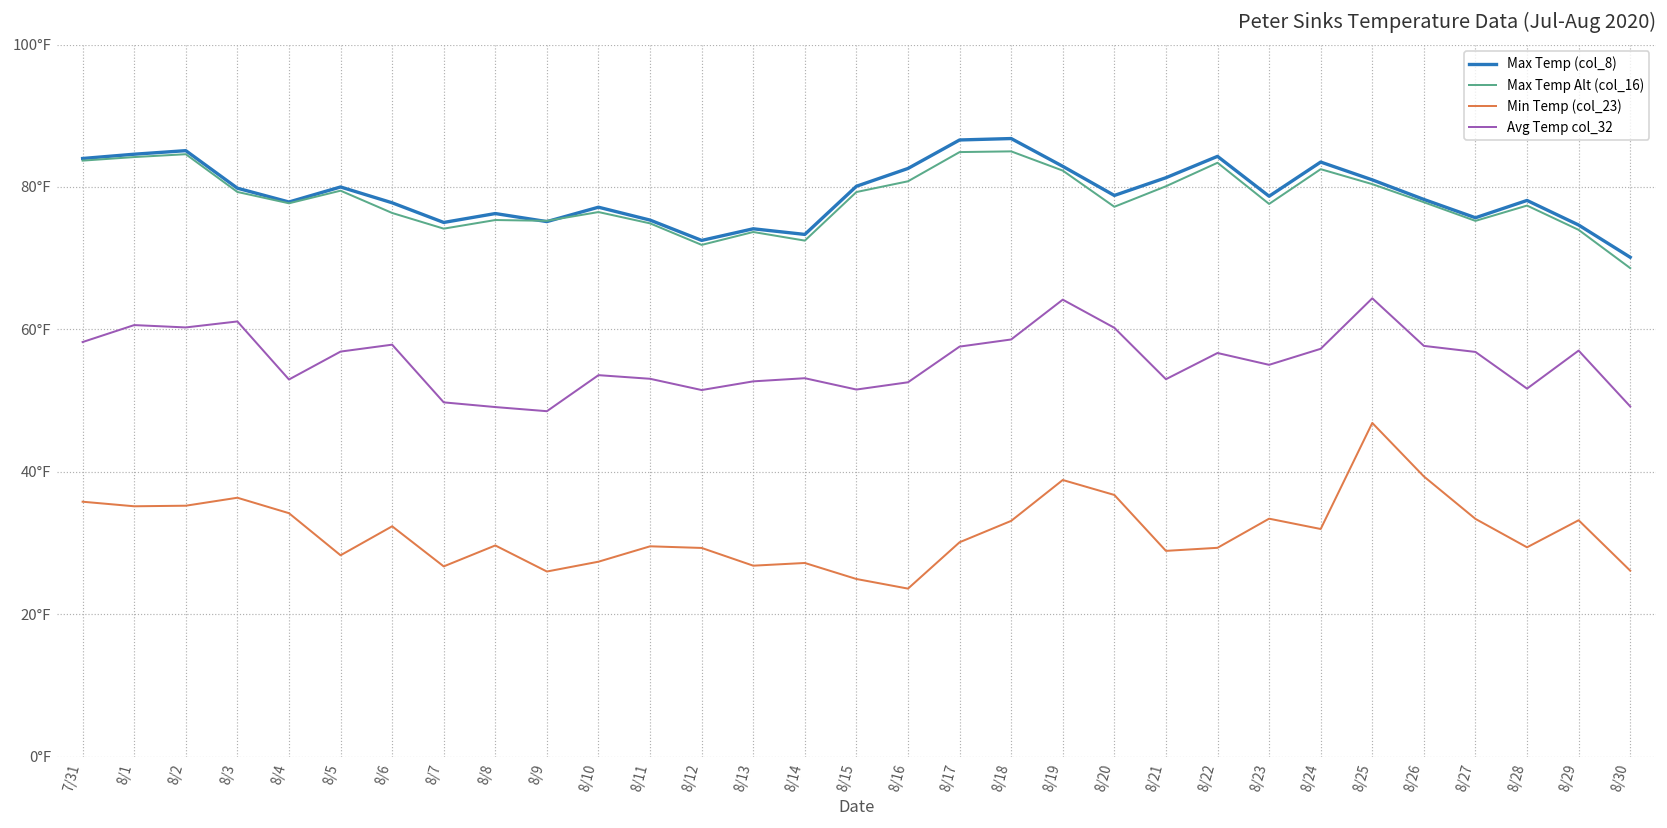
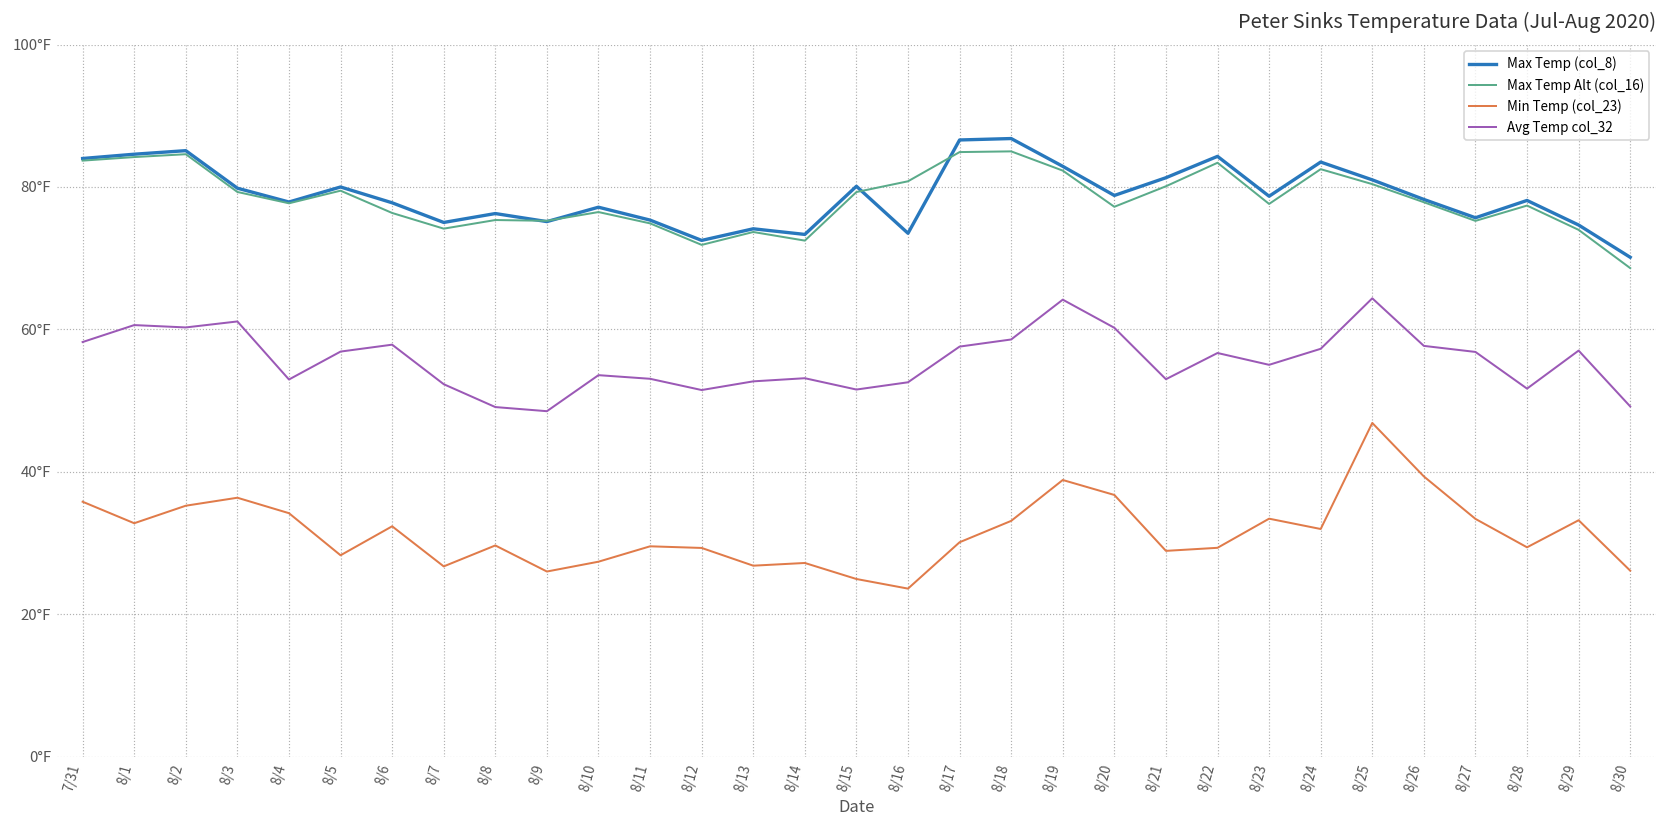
  {
    "Max Temp (col_8)": {
      "8/2": "85°F",
      "8/3": "80°F",
      "8/5": "80°F",
      "8/6": "78°F",
      "8/7": "75°F",
      "8/8": "76°F",
      "8/10": "77°F",
      "8/11": "75°F",
      "8/12": "73°F",
      "8/13": "74°F",
      "8/14": "73°F",
      "8/15": "80°F",
-     "8/16": "83°F",
+     "8/16": "74°F",
      "8/17": "87°F",
      "8/18": "87°F",
      "8/19": "83°F",
      "8/20": "79°F",
      "8/21": "81°F",
      "8/22": "84°F",
      "8/23": "79°F",
      "8/24": "84°F",
      "8/25": "81°F",
      "8/27": "76°F",
      "8/28": "78°F",
      "8/29": "75°F",
      "8/30": "70°F"
    },
    "Max Temp Alt (col_16)": {
      "8/2": "85°F",
      "8/3": "79°F",
      "8/5": "79°F",
      "8/6": "76°F",
      "8/7": "74°F",
      "8/8": "75°F",
      "8/10": "76°F",
      "8/11": "75°F",
      "8/12": "72°F",
      "8/13": "74°F",
      "8/14": "72°F",
      "8/15": "79°F",
      "8/16": "81°F",
      "8/17": "85°F",
      "8/18": "85°F",
      "8/19": "82°F",
      "8/20": "77°F",
      "8/21": "80°F",
      "8/22": "83°F",
      "8/23": "78°F",
      "8/24": "83°F",
      "8/25": "80°F",
      "8/27": "75°F",
      "8/28": "77°F",
      "8/29": "74°F",
      "8/30": "69°F"
    },
    "Min Temp (col_23)": {
      "7/31": "36°F",
-     "8/1": "35°F",
+     "8/1": "33°F",
      "8/2": "35°F",
      "8/3": "36°F",
      "8/4": "34°F",
      "8/5": "28°F",
      "8/6": "32°F",
      "8/7": "27°F",
      "8/8": "30°F",
      "8/9": "26°F",
      "8/10": "27°F",
      "8/11": "30°F",
      "8/12": "29°F",
      "8/13": "27°F",
      "8/14": "27°F",
      "8/15": "25°F",
      "8/16": "24°F",
      "8/17": "30°F",
      "8/18": "33°F",
      "8/19": "39°F",
      "8/20": "37°F",
      "8/21": "29°F",
      "8/22": "29°F",
      "8/23": "33°F",
      "8/24": "32°F",
      "8/25": "47°F",
      "8/26": "39°F",
      "8/27": "33°F",
      "8/28": "29°F",
      "8/29": "33°F",
      "8/30": "26°F"
    },
    "Avg Temp col_32": {
      "7/31": "58°F",
      "8/1": "61°F",
      "8/2": "60°F",
      "8/3": "61°F",
      "8/4": "53°F",
      "8/5": "57°F",
      "8/6": "58°F",
-     "8/7": "50°F",
+     "8/7": "52°F",
      "8/8": "49°F",
      "8/9": "49°F",
      "8/10": "54°F",
      "8/11": "53°F",
      "8/12": "51°F",
      "8/13": "53°F",
      "8/14": "53°F",
      "8/15": "52°F",
      "8/16": "53°F",
      "8/17": "58°F",
      "8/18": "59°F",
      "8/19": "64°F",
      "8/20": "60°F",
      "8/21": "53°F",
      "8/22": "57°F",
      "8/23": "55°F",
      "8/24": "57°F",
      "8/25": "64°F",
      "8/26": "58°F",
      "8/27": "57°F",
      "8/28": "52°F",
      "8/29": "57°F",
      "8/30": "49°F"
    }
  }
